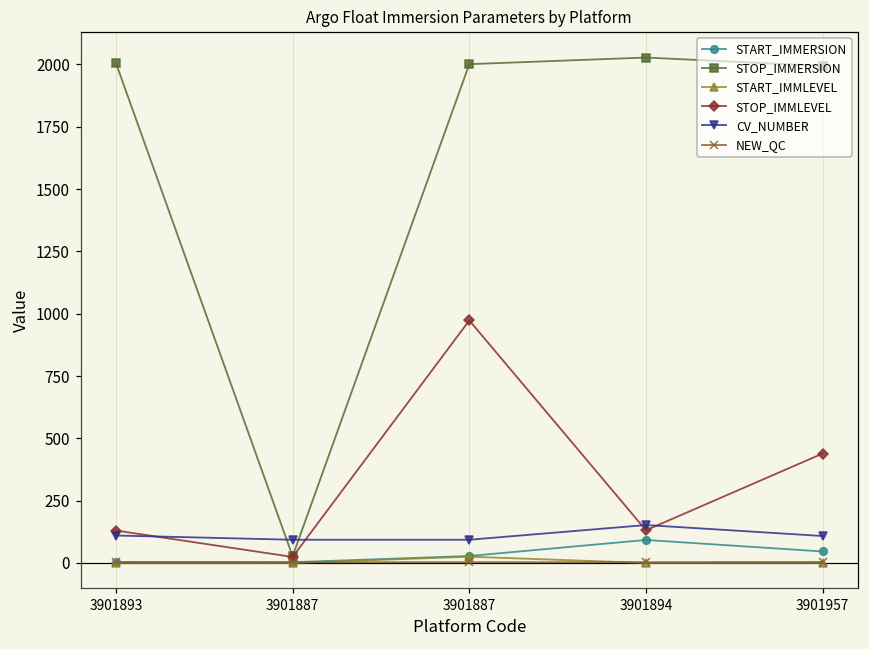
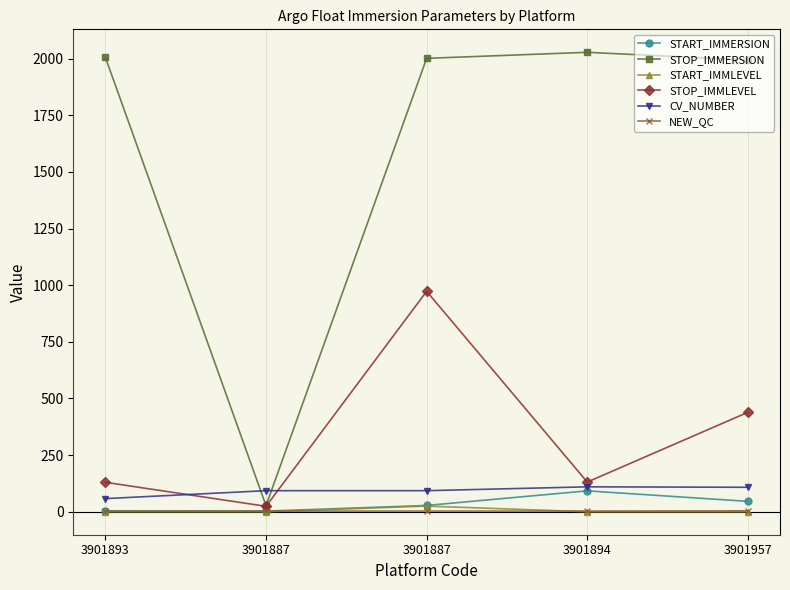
  {
    "START_IMMERSION": {
      "3901894": 90,
      "3901957": 50
    },
    "CV_NUMBER": {
-     "3901893": 110,
-     "3901894": 150,
+     "3901893": 60,
+     "3901894": 110,
      "3901957": 110
    }
  }
